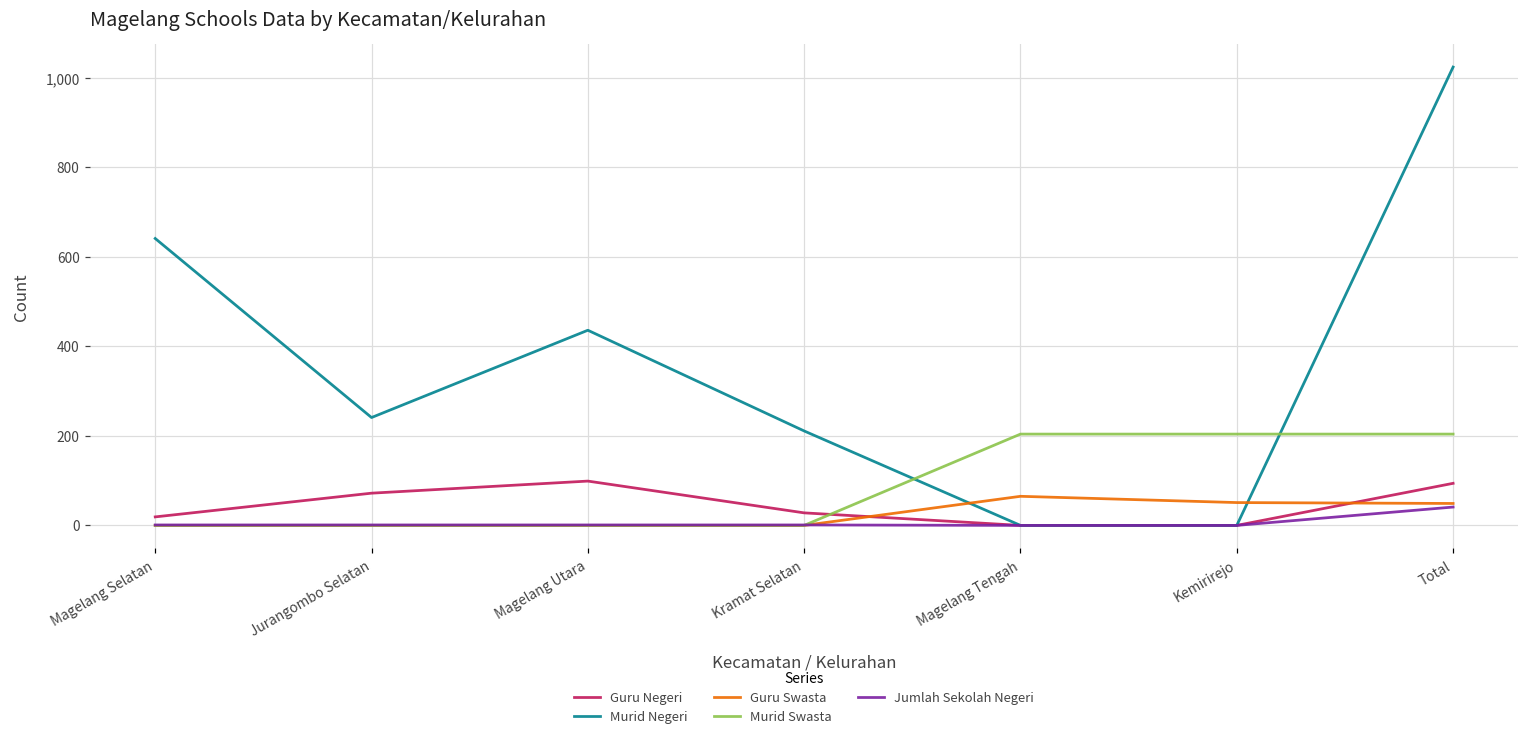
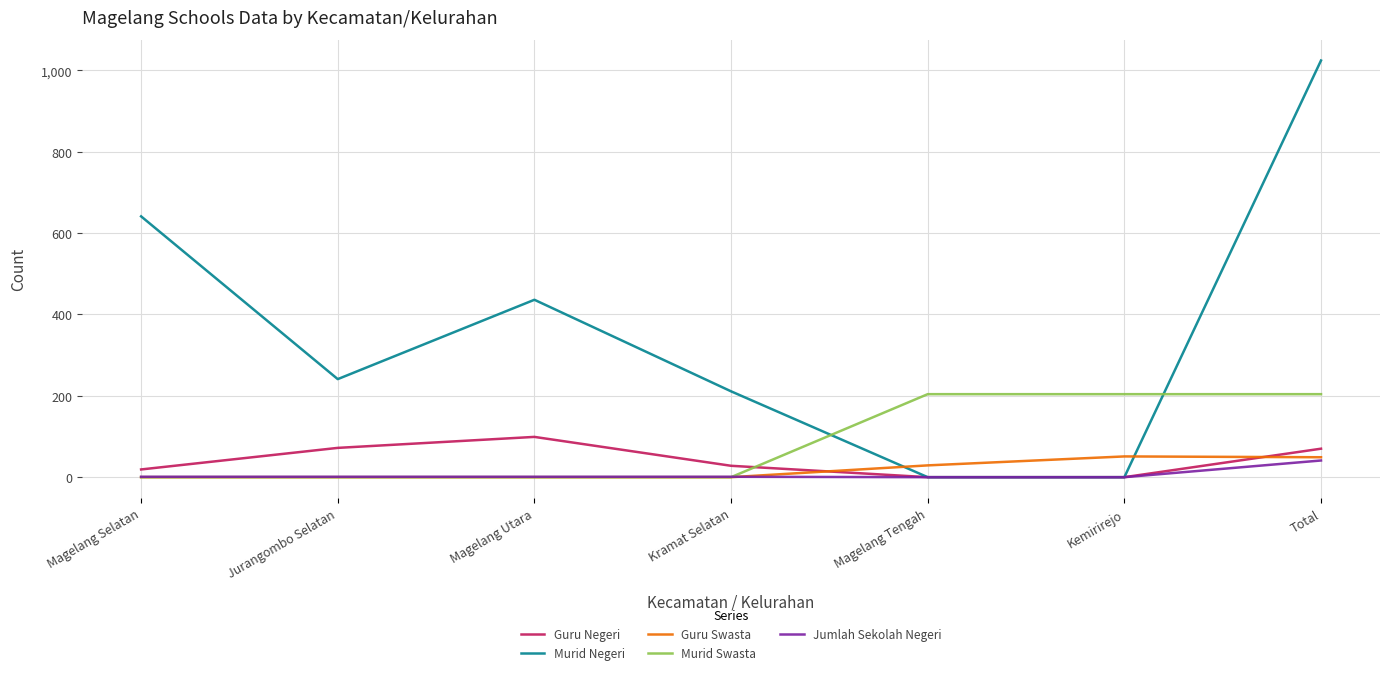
  {
    "Guru Negeri": {
      "Magelang Selatan": "20",
      "Jurangombo Selatan": "70",
      "Magelang Utara": "100",
      "Kramat Selatan": "30",
-     "Total": "90"
+     "Total": "70"
    },
    "Murid Negeri": {
      "Magelang Selatan": "640",
      "Jurangombo Selatan": "240",
      "Magelang Utara": "440",
      "Kramat Selatan": "210",
      "Total": "1,020"
    },
    "Guru Swasta": {
-     "Magelang Tengah": "70",
+     "Magelang Tengah": "30",
      "Kemirirejo": "50",
      "Total": "50"
    },
    "Murid Swasta": {
      "Magelang Tengah": "200",
      "Kemirirejo": "200",
      "Total": "200"
    },
    "Jumlah Sekolah Negeri": {
      "Total": "40"
    }
  }
